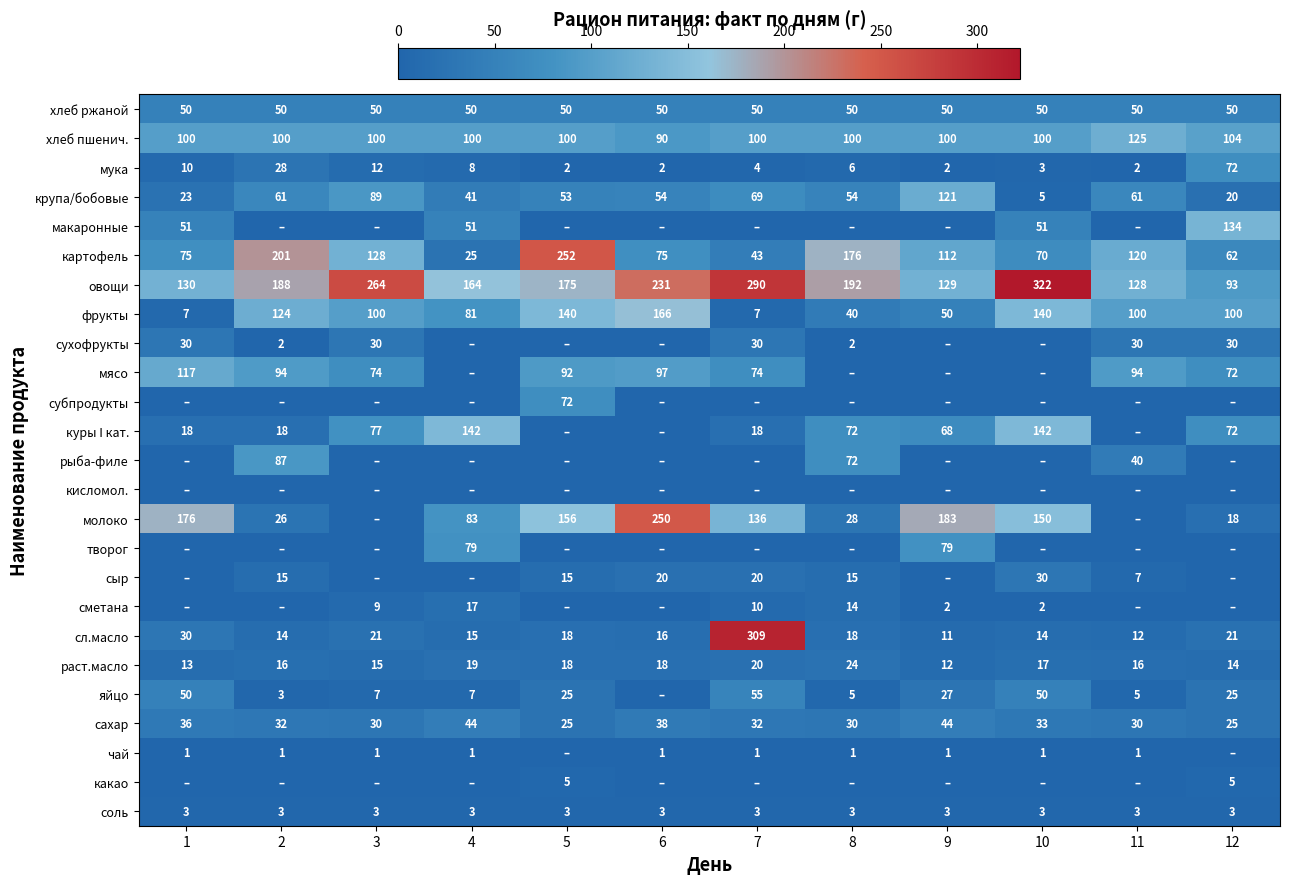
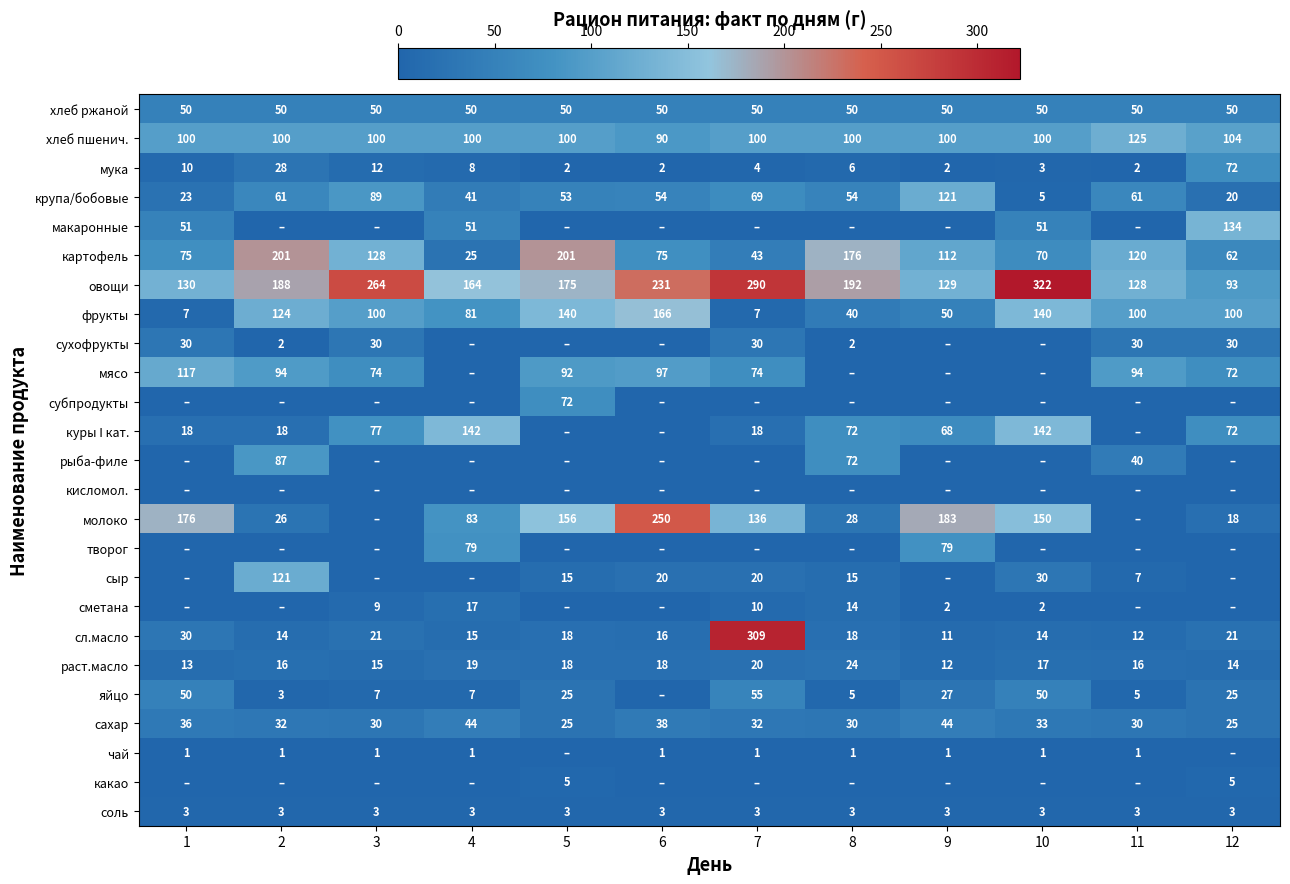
  {
    "картофель": {
      "1": 75,
      "2": 201,
      "3": 128,
      "4": 25,
-     "5": 252,
+     "5": 201,
      "6": 75,
      "7": 43,
      "8": 176,
      "9": 112,
      "10": 70,
      "11": 120,
      "12": 62
    },
    "сыр": {
-     "2": 15,
+     "2": 121,
      "5": 15,
      "6": 20,
      "7": 20,
      "8": 15,
      "10": 30,
      "11": 7
    }
  }
